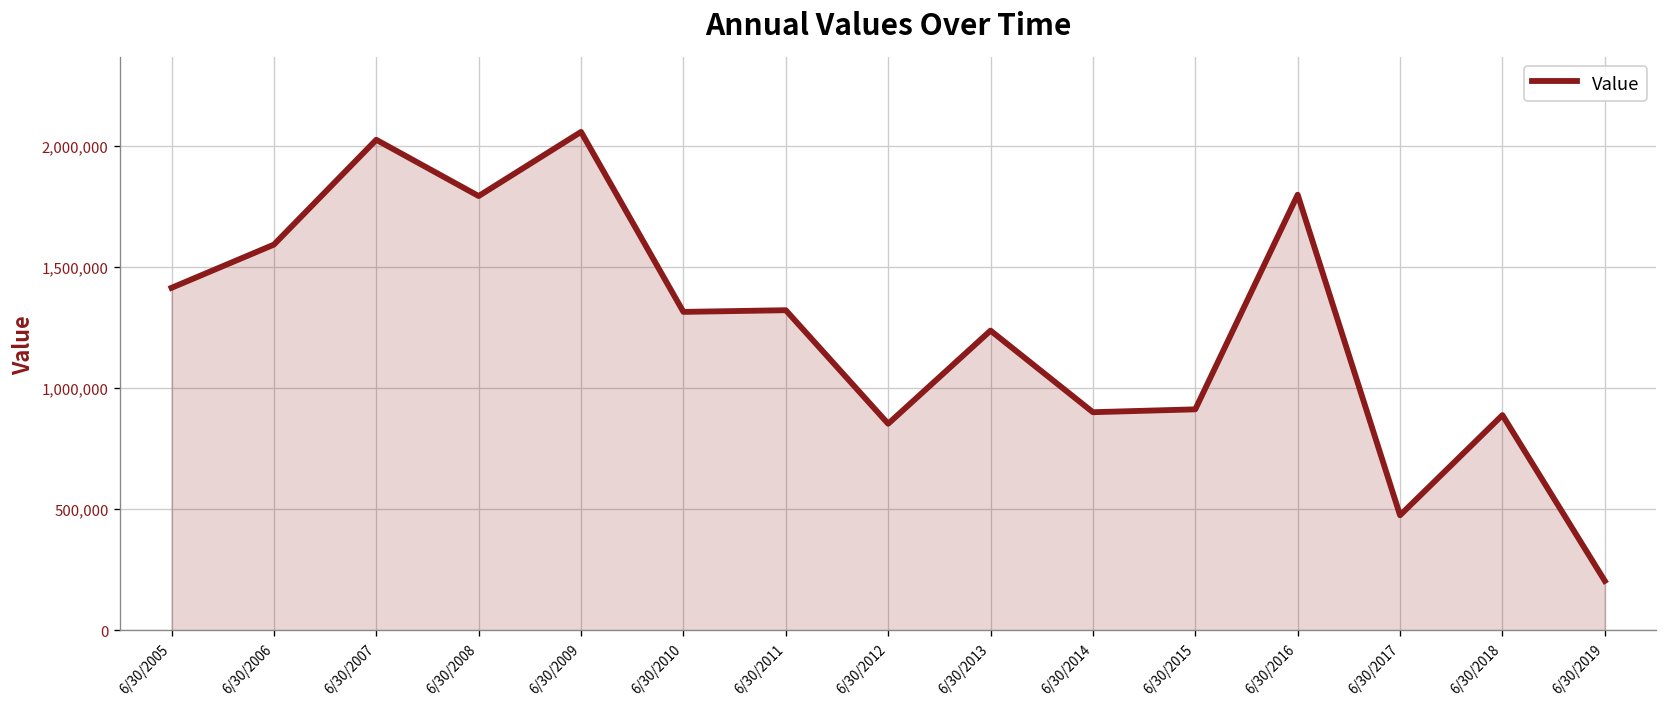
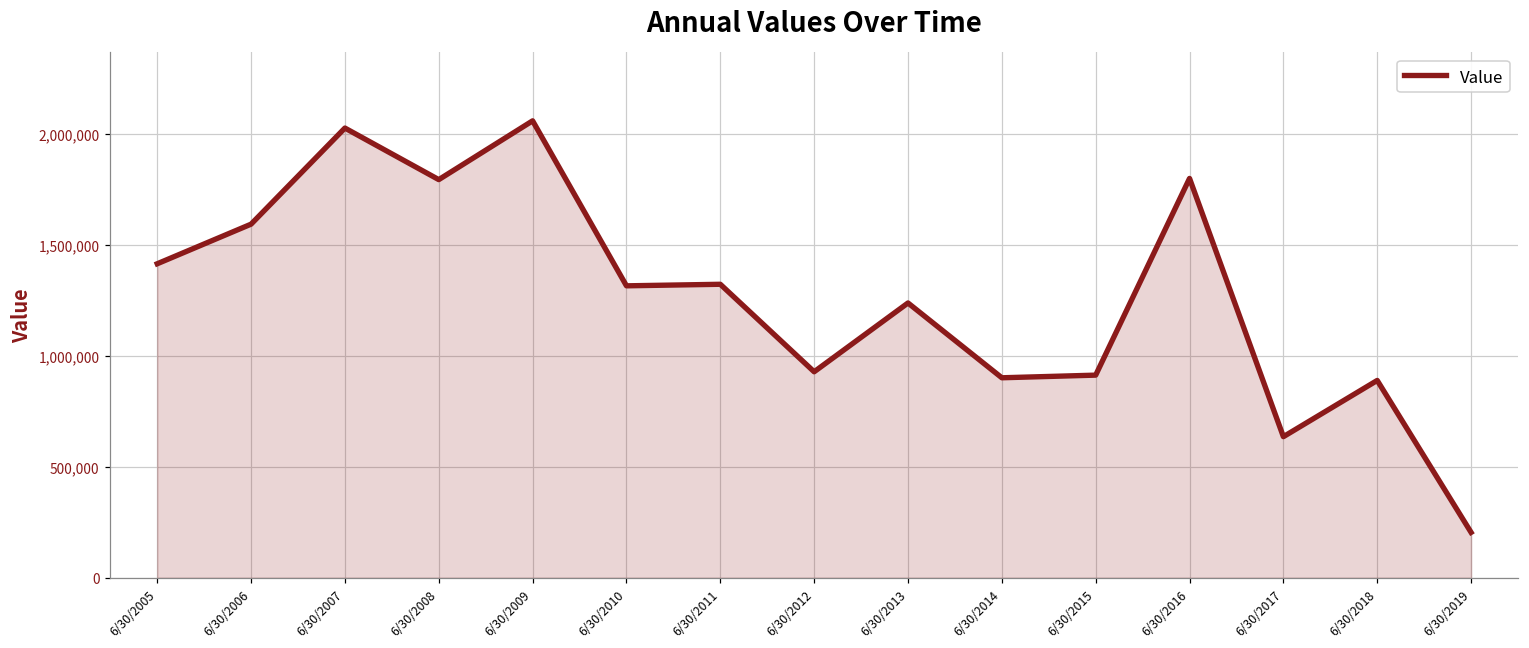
  {
    "6/30/2005": "1,410,000",
    "6/30/2006": "1,590,000",
    "6/30/2007": "2,020,000",
    "6/30/2008": "1,790,000",
    "6/30/2009": "2,060,000",
    "6/30/2010": "1,310,000",
    "6/30/2011": "1,320,000",
-   "6/30/2012": "850,000",
+   "6/30/2012": "930,000",
    "6/30/2013": "1,240,000",
    "6/30/2014": "900,000",
    "6/30/2015": "910,000",
    "6/30/2016": "1,800,000",
-   "6/30/2017": "470,000",
+   "6/30/2017": "630,000",
    "6/30/2018": "890,000",
    "6/30/2019": "200,000"
  }
